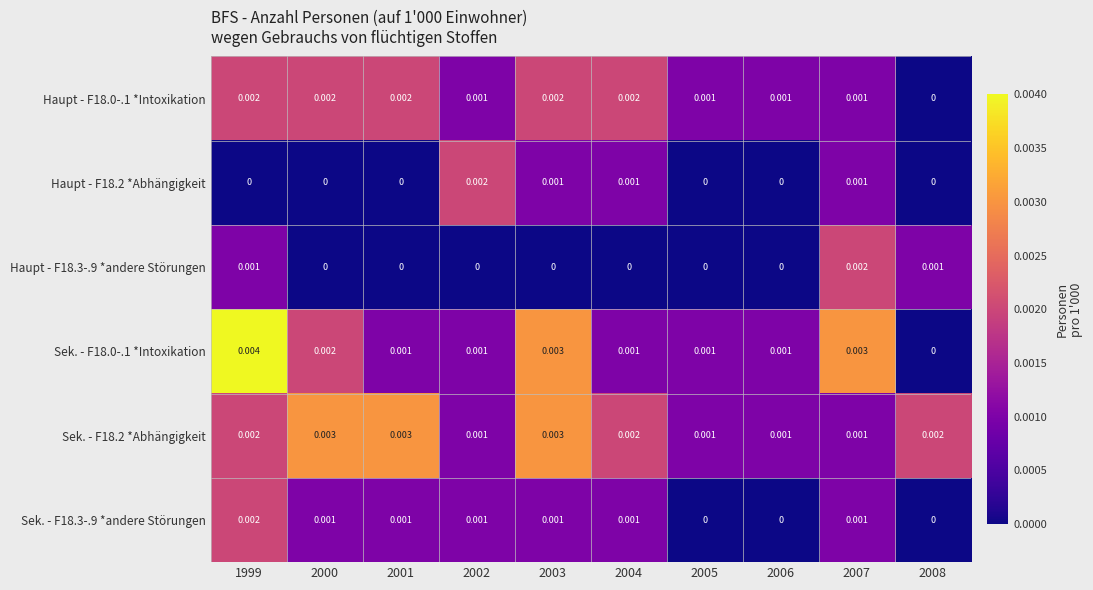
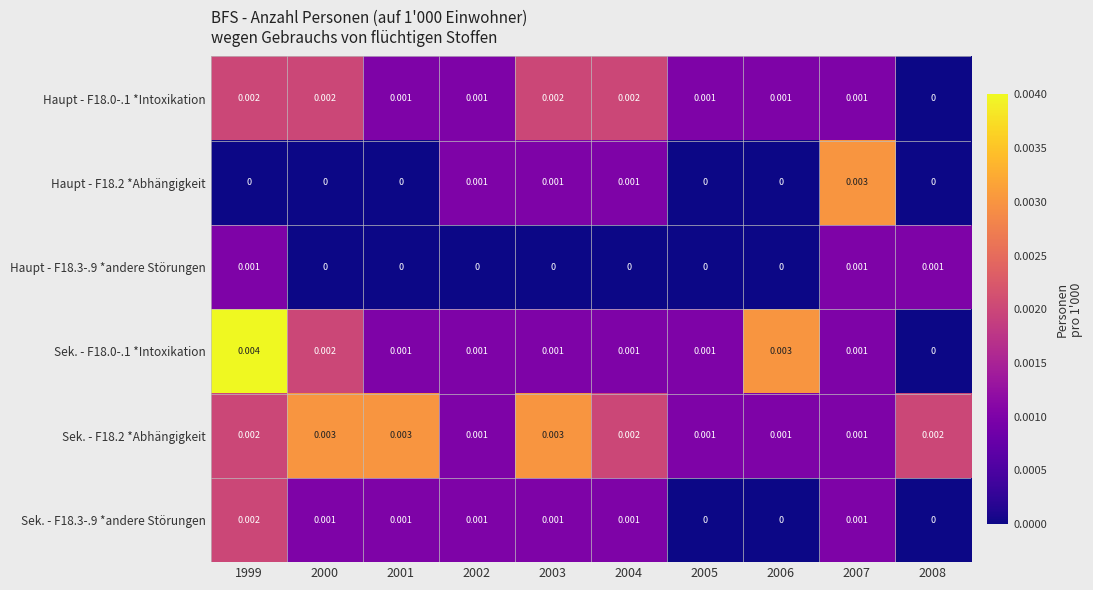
  {
    "Haupt - F18.0-.1 *Intoxikation": {
      "1999": 0.002,
      "2000": 0.002,
-     "2001": 0.002,
+     "2001": 0.001,
      "2002": 0.001,
      "2003": 0.002,
      "2004": 0.002,
      "2005": 0.001,
      "2006": 0.001,
      "2007": 0.001,
      "2008": 0
    },
    "Haupt - F18.2 *Abhängigkeit": {
      "1999": 0,
      "2000": 0,
      "2001": 0,
-     "2002": 0.002,
+     "2002": 0.001,
      "2003": 0.001,
      "2004": 0.001,
      "2005": 0,
      "2006": 0,
-     "2007": 0.001,
+     "2007": 0.003,
      "2008": 0
    },
    "Haupt - F18.3-.9 *andere Störungen": {
      "1999": 0.001,
      "2000": 0,
      "2001": 0,
      "2002": 0,
      "2003": 0,
      "2004": 0,
      "2005": 0,
      "2006": 0,
-     "2007": 0.002,
+     "2007": 0.001,
      "2008": 0.001
    },
    "Sek. - F18.0-.1 *Intoxikation": {
      "1999": 0.004,
      "2000": 0.002,
      "2001": 0.001,
      "2002": 0.001,
-     "2003": 0.003,
+     "2003": 0.001,
      "2004": 0.001,
      "2005": 0.001,
-     "2006": 0.001,
-     "2007": 0.003,
+     "2006": 0.003,
+     "2007": 0.001,
      "2008": 0
    },
    "Sek. - F18.2 *Abhängigkeit": {
      "1999": 0.002,
      "2000": 0.003,
      "2001": 0.003,
      "2002": 0.001,
      "2003": 0.003,
      "2004": 0.002,
      "2005": 0.001,
      "2006": 0.001,
      "2007": 0.001,
      "2008": 0.002
    },
    "Sek. - F18.3-.9 *andere Störungen": {
      "1999": 0.002,
      "2000": 0.001,
      "2001": 0.001,
      "2002": 0.001,
      "2003": 0.001,
      "2004": 0.001,
      "2005": 0,
      "2006": 0,
      "2007": 0.001,
      "2008": 0
    }
  }
